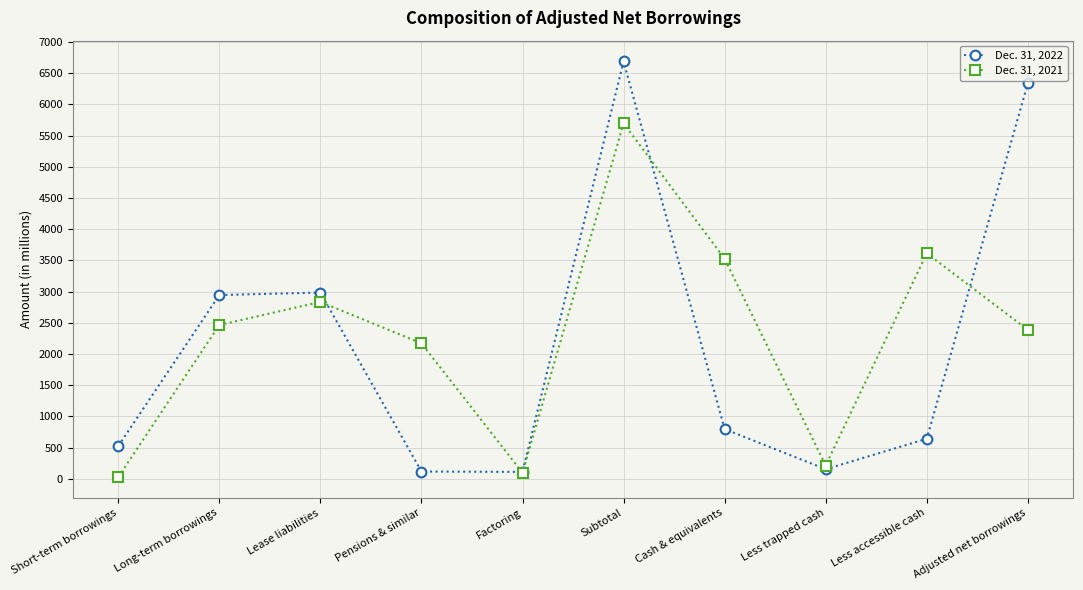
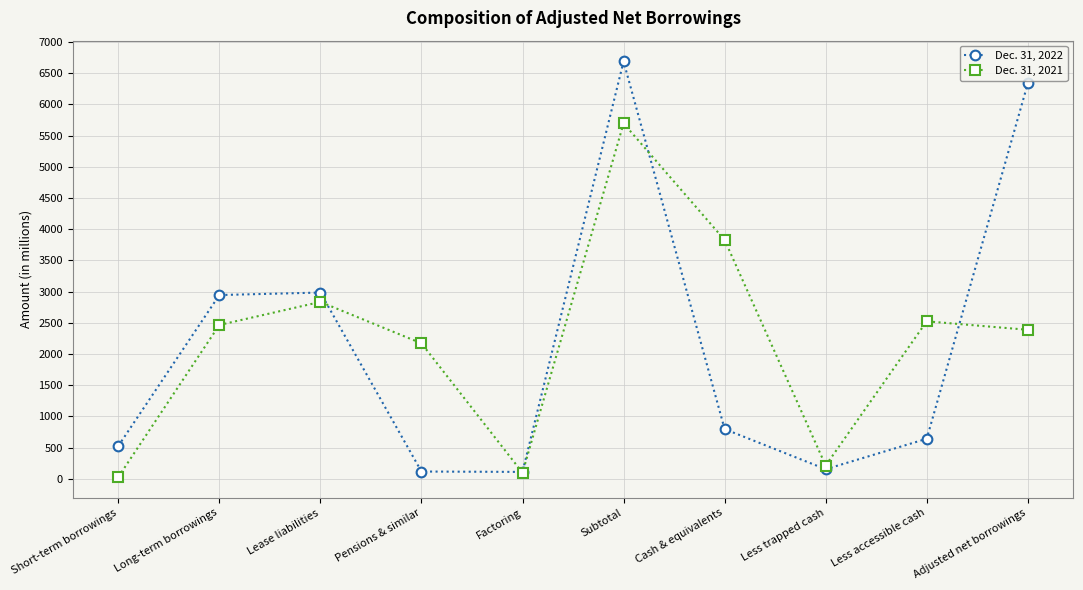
  {
    "Dec. 31, 2022": {
      "Short-term borrowings": 500,
      "Long-term borrowings": 2900,
      "Lease liabilities": 3000,
      "Pensions & similar": 100,
      "Subtotal": 6700,
      "Cash & equivalents": 800,
      "Less trapped cash": 200,
      "Less accessible cash": 600,
      "Adjusted net borrowings": 6300
    },
    "Dec. 31, 2021": {
      "Short-term borrowings": 0,
      "Long-term borrowings": 2500,
      "Lease liabilities": 2800,
      "Pensions & similar": 2200,
      "Subtotal": 5700,
-     "Cash & equivalents": 3500,
+     "Cash & equivalents": 3800,
      "Less trapped cash": 200,
-     "Less accessible cash": 3600,
+     "Less accessible cash": 2500,
      "Adjusted net borrowings": 2400
    }
  }
